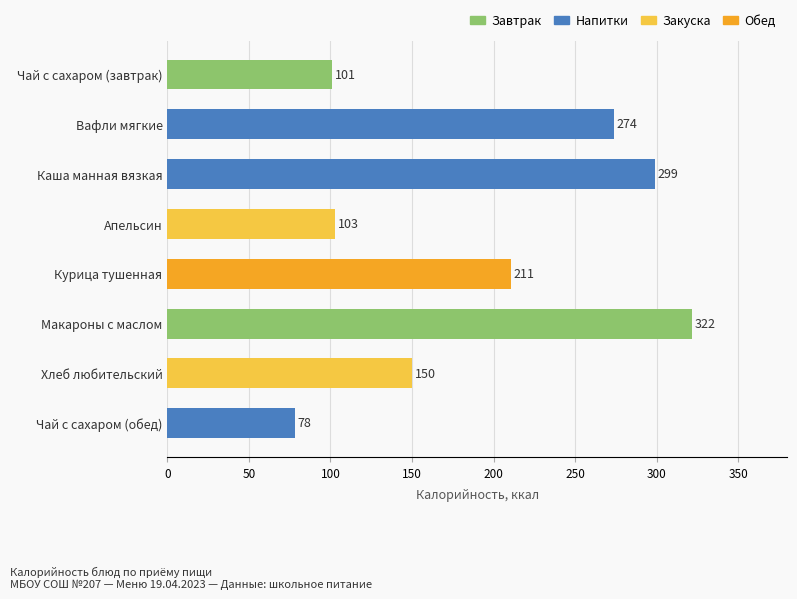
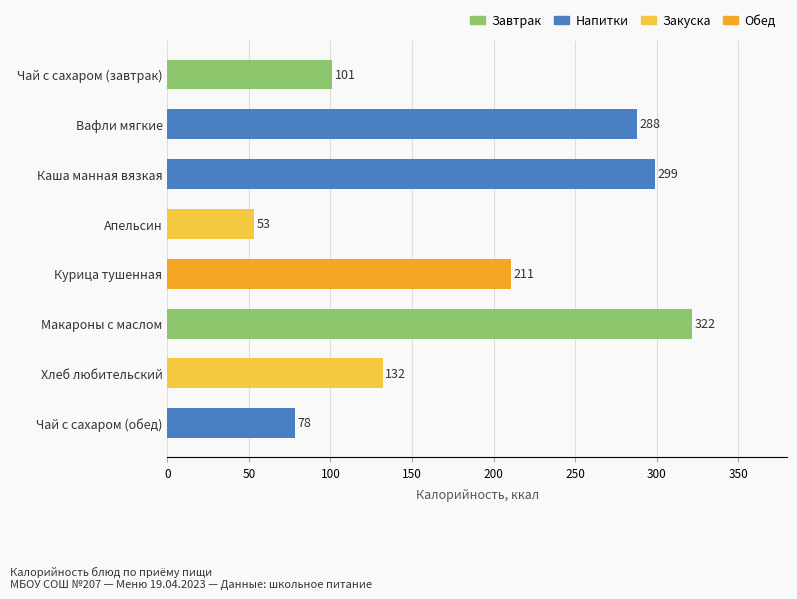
  {
    "Чай с сахаром (завтрак)": 101,
-   "Вафли мягкие": 274,
+   "Вафли мягкие": 288,
    "Каша манная вязкая": 299,
-   "Апельсин": 103,
+   "Апельсин": 53,
    "Курица тушенная": 211,
    "Макароны с маслом": 322,
-   "Хлеб любительский": 150,
+   "Хлеб любительский": 132,
    "Чай с сахаром (обед)": 78
  }
